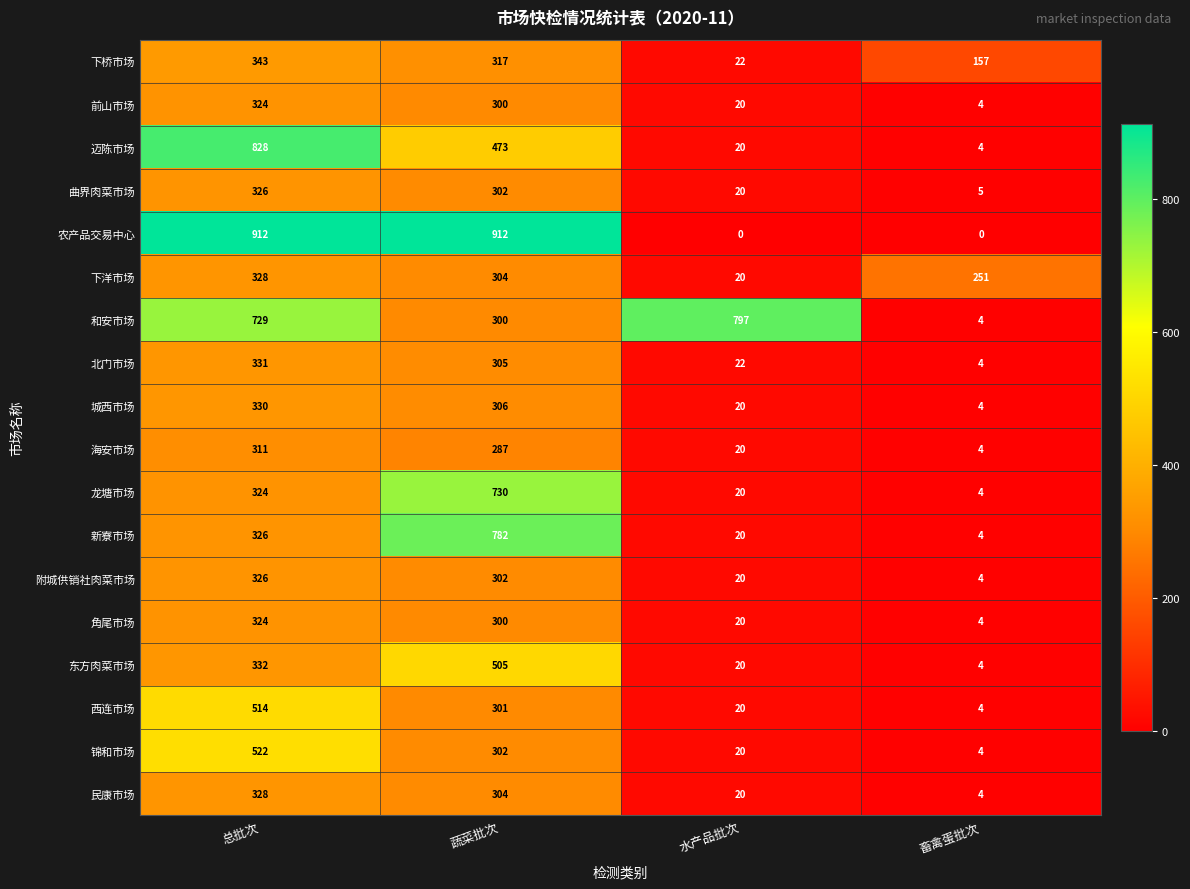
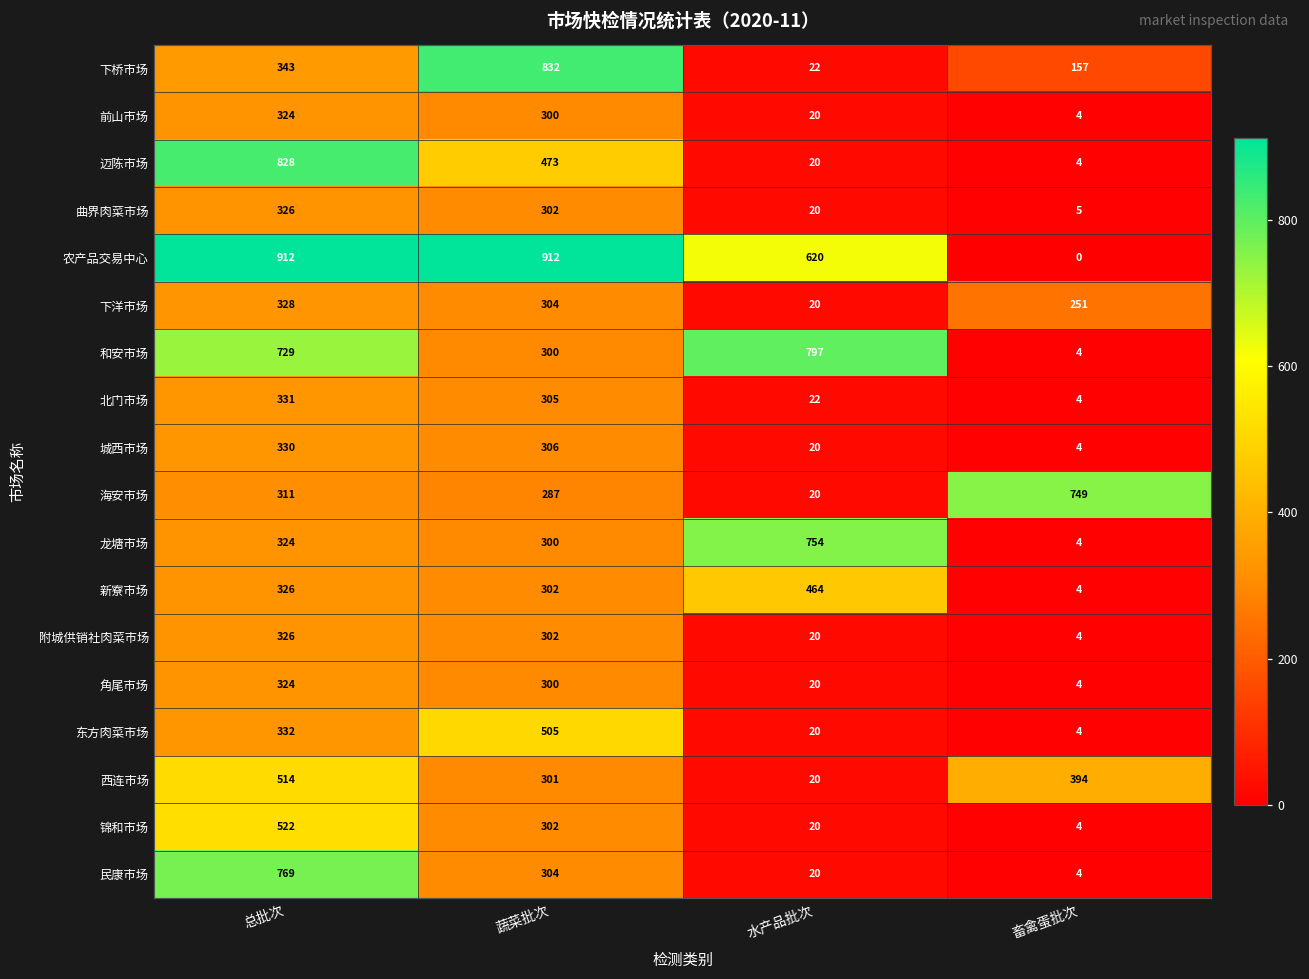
  {
    "下桥市场": {
      "总批次": 343,
-     "蔬菜批次": 317,
+     "蔬菜批次": 832,
      "水产品批次": 22,
      "畜禽蛋批次": 157
    },
    "前山市场": {
      "总批次": 324,
      "蔬菜批次": 300,
      "水产品批次": 20,
      "畜禽蛋批次": 4
    },
    "迈陈市场": {
      "总批次": 828,
      "蔬菜批次": 473,
      "水产品批次": 20,
      "畜禽蛋批次": 4
    },
    "曲界肉菜市场": {
      "总批次": 326,
      "蔬菜批次": 302,
      "水产品批次": 20,
      "畜禽蛋批次": 5
    },
    "农产品交易中心": {
      "总批次": 912,
      "蔬菜批次": 912,
-     "水产品批次": 0,
+     "水产品批次": 620,
      "畜禽蛋批次": 0
    },
    "下洋市场": {
      "总批次": 328,
      "蔬菜批次": 304,
      "水产品批次": 20,
      "畜禽蛋批次": 251
    },
    "和安市场": {
      "总批次": 729,
      "蔬菜批次": 300,
      "水产品批次": 797,
      "畜禽蛋批次": 4
    },
    "北门市场": {
      "总批次": 331,
      "蔬菜批次": 305,
      "水产品批次": 22,
      "畜禽蛋批次": 4
    },
    "城西市场": {
      "总批次": 330,
      "蔬菜批次": 306,
      "水产品批次": 20,
      "畜禽蛋批次": 4
    },
    "海安市场": {
      "总批次": 311,
      "蔬菜批次": 287,
      "水产品批次": 20,
-     "畜禽蛋批次": 4
+     "畜禽蛋批次": 749
    },
    "龙塘市场": {
      "总批次": 324,
-     "蔬菜批次": 730,
-     "水产品批次": 20,
+     "蔬菜批次": 300,
+     "水产品批次": 754,
      "畜禽蛋批次": 4
    },
    "新寮市场": {
      "总批次": 326,
-     "蔬菜批次": 782,
-     "水产品批次": 20,
+     "蔬菜批次": 302,
+     "水产品批次": 464,
      "畜禽蛋批次": 4
    },
    "附城供销社肉菜市场": {
      "总批次": 326,
      "蔬菜批次": 302,
      "水产品批次": 20,
      "畜禽蛋批次": 4
    },
    "角尾市场": {
      "总批次": 324,
      "蔬菜批次": 300,
      "水产品批次": 20,
      "畜禽蛋批次": 4
    },
    "东方肉菜市场": {
      "总批次": 332,
      "蔬菜批次": 505,
      "水产品批次": 20,
      "畜禽蛋批次": 4
    },
    "西连市场": {
      "总批次": 514,
      "蔬菜批次": 301,
      "水产品批次": 20,
-     "畜禽蛋批次": 4
+     "畜禽蛋批次": 394
    },
    "锦和市场": {
      "总批次": 522,
      "蔬菜批次": 302,
      "水产品批次": 20,
      "畜禽蛋批次": 4
    },
    "民康市场": {
-     "总批次": 328,
+     "总批次": 769,
      "蔬菜批次": 304,
      "水产品批次": 20,
      "畜禽蛋批次": 4
    }
  }
